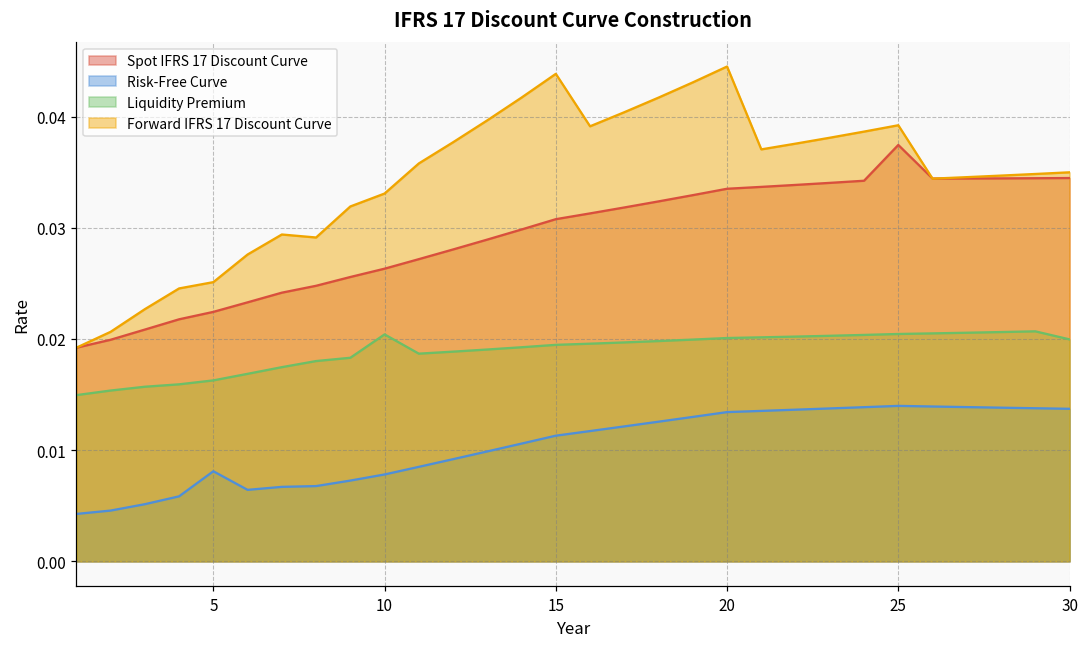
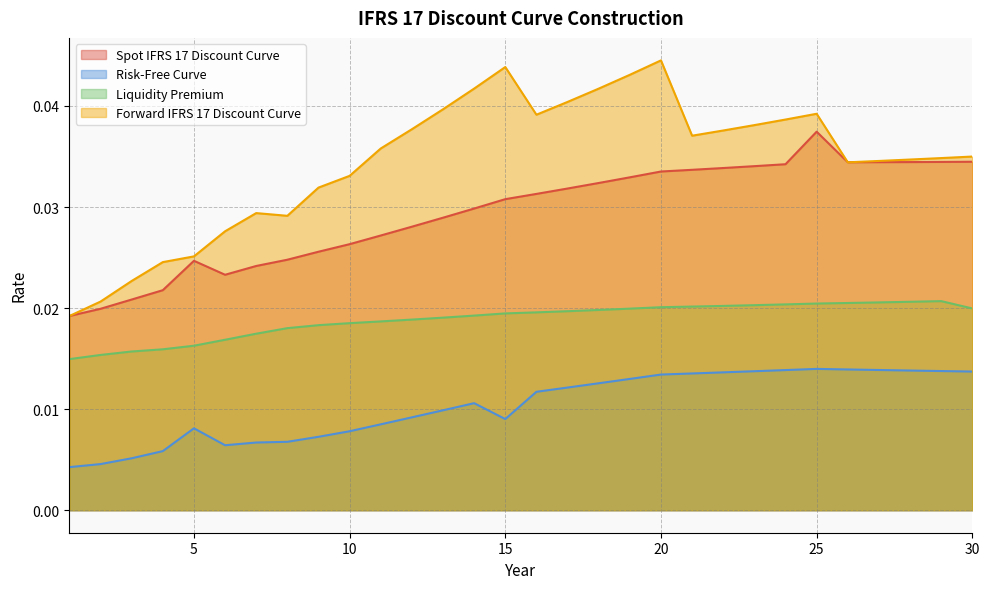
  {
    "Spot IFRS 17 Discount Curve": {
-     "5": 0.0224,
+     "5": 0.0247,
      "10": 0.0263,
      "15": 0.0308,
      "20": 0.0335,
      "25": 0.0375,
      "30": 0.0345
    },
    "Risk-Free Curve": {
      "5": 0.0081,
      "10": 0.0078,
-     "15": 0.0113,
+     "15": 0.0090,
      "20": 0.0134,
      "25": 0.0140,
      "30": 0.0137
    },
    "Liquidity Premium": {
      "5": 0.0163,
-     "10": 0.0204,
+     "10": 0.0185,
      "15": 0.0195,
      "20": 0.0201,
      "25": 0.0204,
      "30": 0.0200
    },
    "Forward IFRS 17 Discount Curve": {
      "5": 0.0251,
      "10": 0.0331,
      "15": 0.0438,
      "20": 0.0445,
      "25": 0.0392,
      "30": 0.0350
    }
  }
